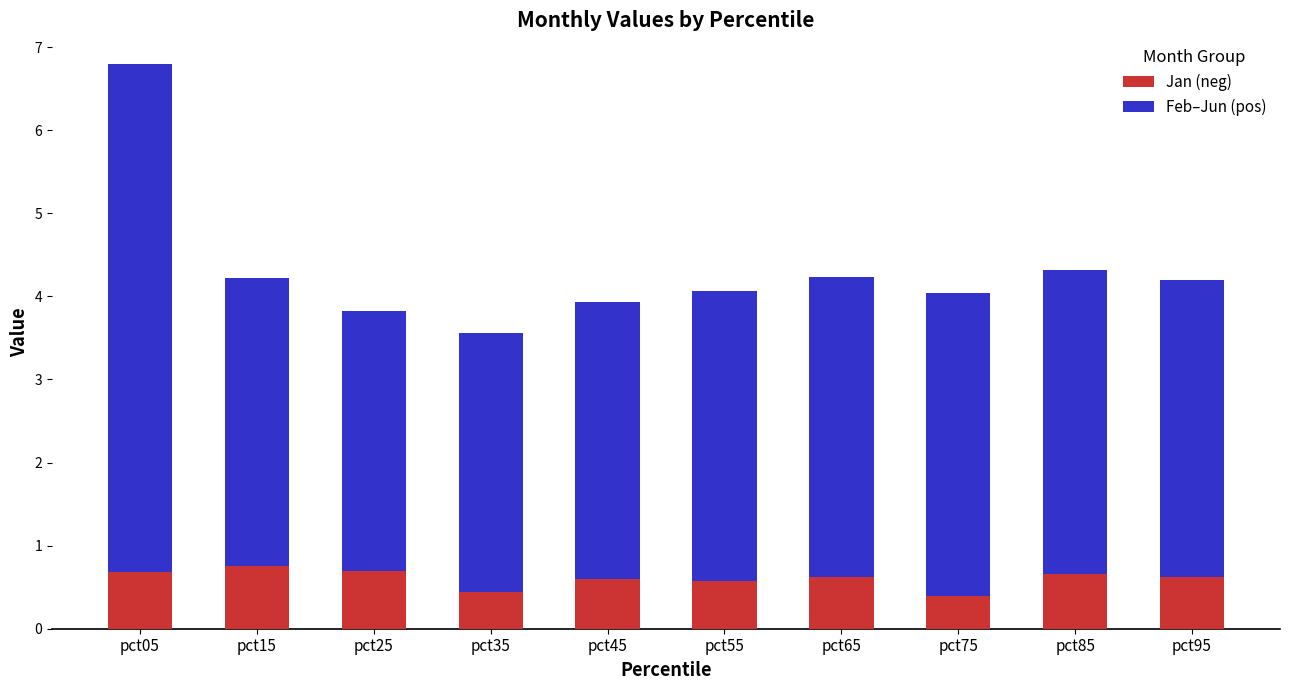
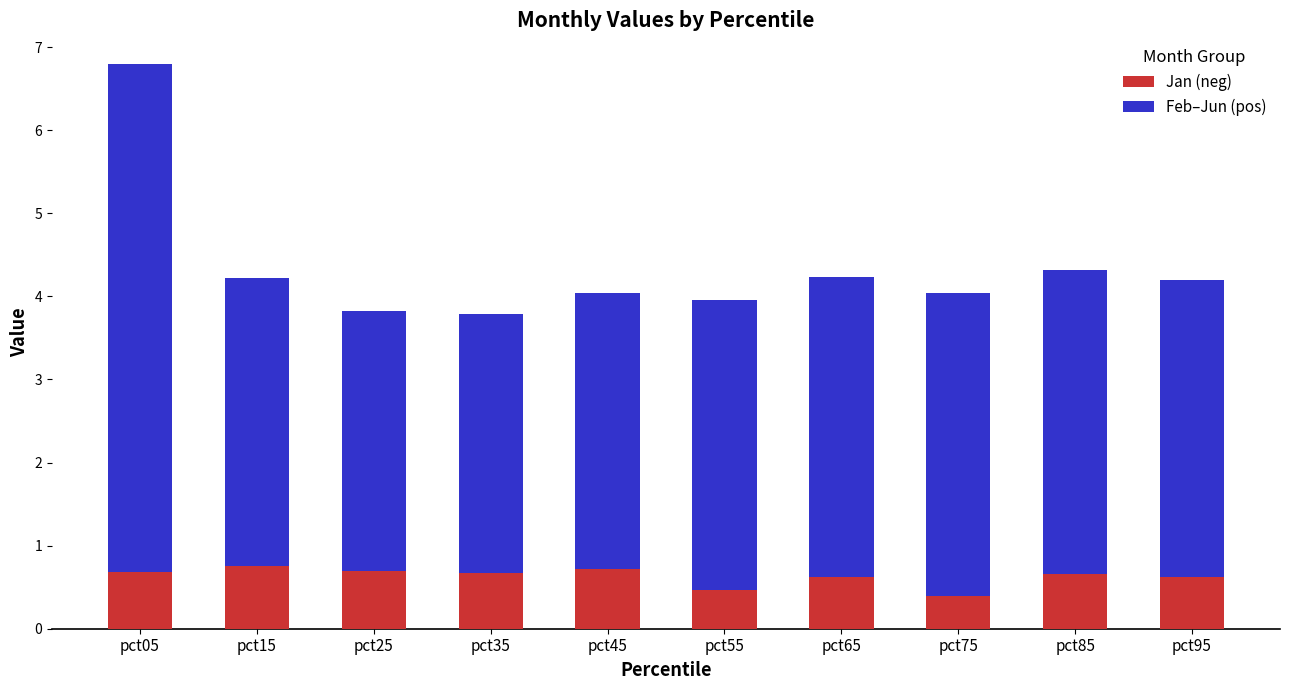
  {
    "Jan (neg)": {
      "pct05": 0.7,
      "pct15": 0.8,
      "pct25": 0.7,
-     "pct35": 0.4,
-     "pct45": 0.6,
-     "pct55": 0.6,
+     "pct35": 0.7,
+     "pct45": 0.7,
+     "pct55": 0.5,
      "pct65": 0.6,
      "pct75": 0.4,
      "pct85": 0.7,
      "pct95": 0.6
    },
    "Feb–Jun (pos)": {
      "pct05": 6.1,
      "pct15": 3.5,
      "pct25": 3.1,
      "pct35": 3.1,
      "pct45": 3.3,
      "pct55": 3.5,
      "pct65": 3.6,
      "pct75": 3.6,
      "pct85": 3.7,
      "pct95": 3.6
    }
  }
